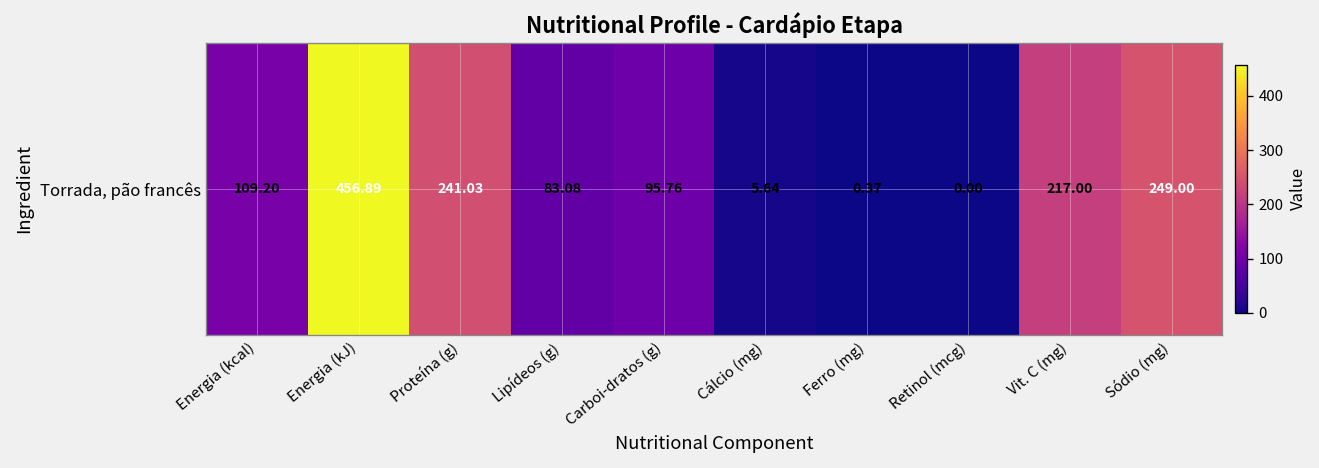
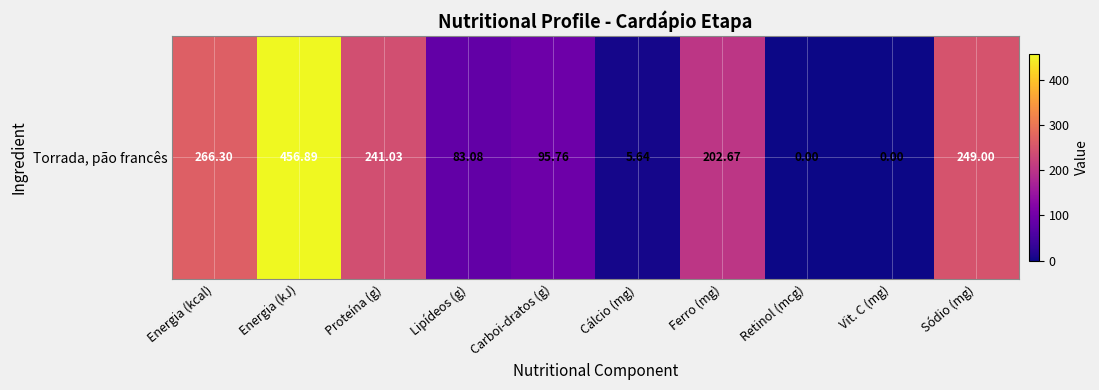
  {
    "Torrada, pão francês": {
-     "Energia (kcal)": 109.20,
+     "Energia (kcal)": 266.30,
      "Energia (kJ)": 456.89,
      "Proteína (g)": 241.03,
      "Lipídeos (g)": 83.08,
      "Carboi-dratos (g)": 95.76,
      "Cálcio (mg)": 5.64,
-     "Ferro (mg)": 0.37,
+     "Ferro (mg)": 202.67,
      "Retinol (mcg)": 0.00,
-     "Vit. C (mg)": 217.00,
+     "Vit. C (mg)": 0.00,
      "Sódio (mg)": 249.00
    }
  }
